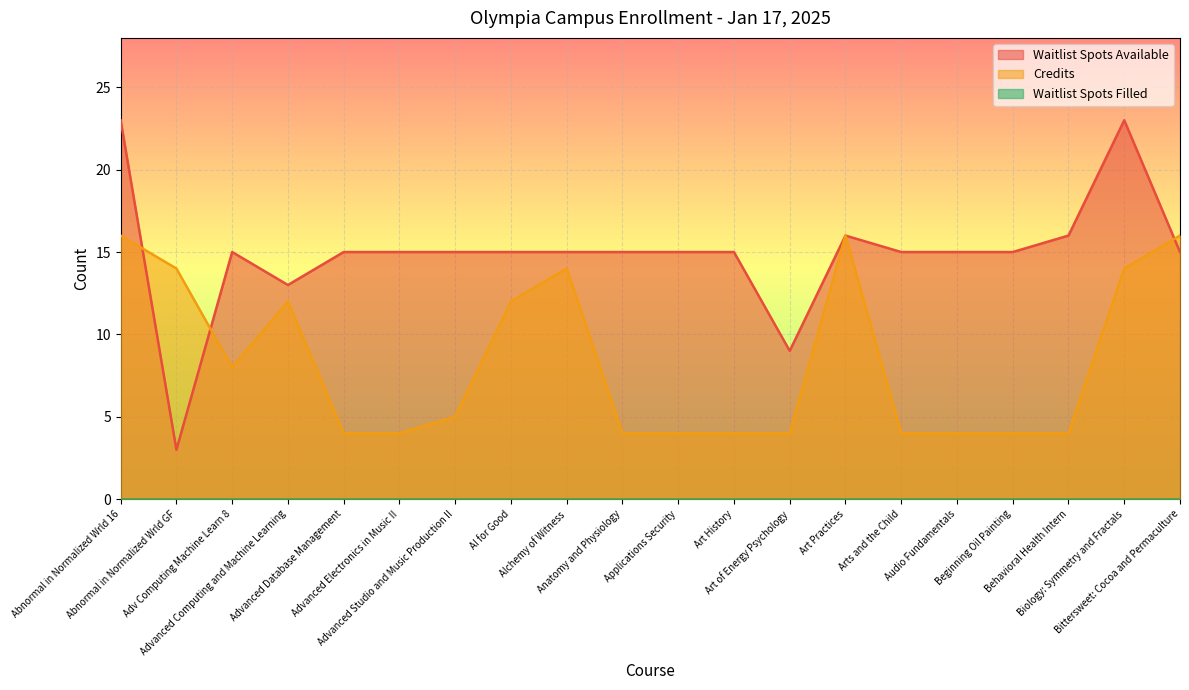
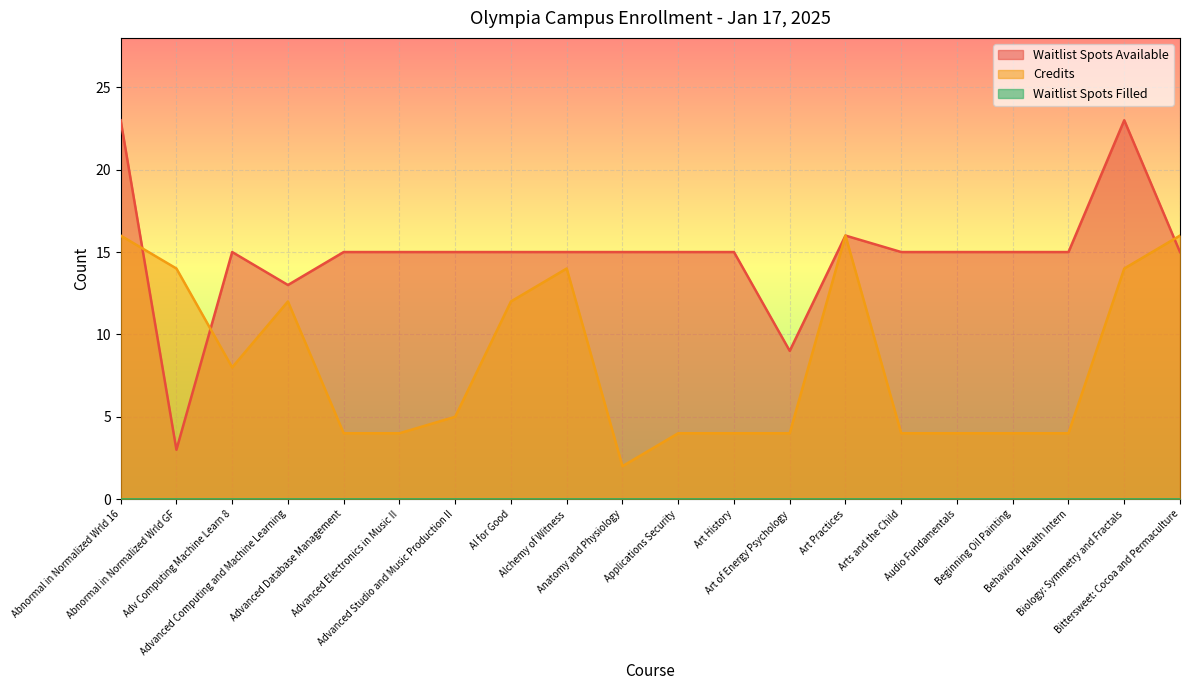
  {
    "Waitlist Spots Available": {
      "Abnormal in Normalized Wrld 16": 23,
      "Abnormal in Normalized Wrld GF": 3,
      "Adv Computing Machine Learn 8": 15,
      "Advanced Computing and Machine Learning": 13,
      "Advanced Database Management": 15,
      "Advanced Electronics in Music II": 15,
      "Advanced Studio and Music Production II": 15,
      "AI for Good": 15,
      "Alchemy of Witness": 15,
      "Anatomy and Physiology": 15,
      "Applications Security": 15,
      "Art History": 15,
      "Art of Energy Psychology": 9,
      "Arts and the Child": 15,
      "Audio Fundamentals": 15,
      "Beginning Oil Painting": 15,
-     "Behavioral Health Intern": 16,
+     "Behavioral Health Intern": 15,
      "Biology: Symmetry and Fractals": 23,
      "Bittersweet: Cocoa and Permaculture": 15
    },
    "Credits": {
      "Abnormal in Normalized Wrld 16": 16,
      "Abnormal in Normalized Wrld GF": 14,
      "Adv Computing Machine Learn 8": 8,
      "Advanced Computing and Machine Learning": 12,
      "Advanced Database Management": 4,
      "Advanced Electronics in Music II": 4,
      "Advanced Studio and Music Production II": 5,
      "AI for Good": 12,
      "Alchemy of Witness": 14,
-     "Anatomy and Physiology": 4,
+     "Anatomy and Physiology": 2,
      "Applications Security": 4,
      "Art History": 4,
      "Art of Energy Psychology": 4,
      "Arts and the Child": 4,
      "Audio Fundamentals": 4,
      "Beginning Oil Painting": 4,
      "Behavioral Health Intern": 4,
      "Biology: Symmetry and Fractals": 14,
      "Bittersweet: Cocoa and Permaculture": 16
    },
    "Waitlist Spots Filled": {
      "Abnormal in Normalized Wrld 16": 0,
      "Abnormal in Normalized Wrld GF": 0,
      "Adv Computing Machine Learn 8": 0,
      "Advanced Computing and Machine Learning": 0,
      "Advanced Database Management": 0,
      "Advanced Electronics in Music II": 0,
      "Advanced Studio and Music Production II": 0,
      "AI for Good": 0,
      "Alchemy of Witness": 0,
      "Anatomy and Physiology": 0,
      "Applications Security": 0,
      "Art History": 0,
      "Art of Energy Psychology": 0,
      "Art Practices": 0,
      "Arts and the Child": 0,
      "Audio Fundamentals": 0,
      "Beginning Oil Painting": 0,
      "Behavioral Health Intern": 0,
      "Biology: Symmetry and Fractals": 0,
      "Bittersweet: Cocoa and Permaculture": 0
    }
  }
